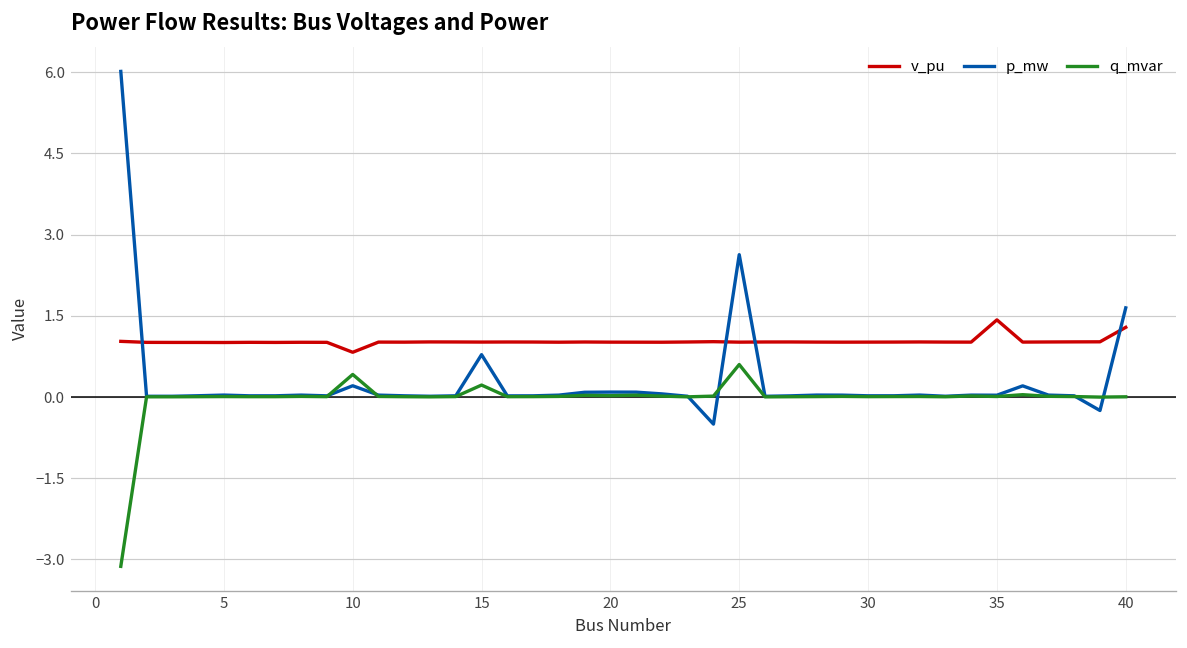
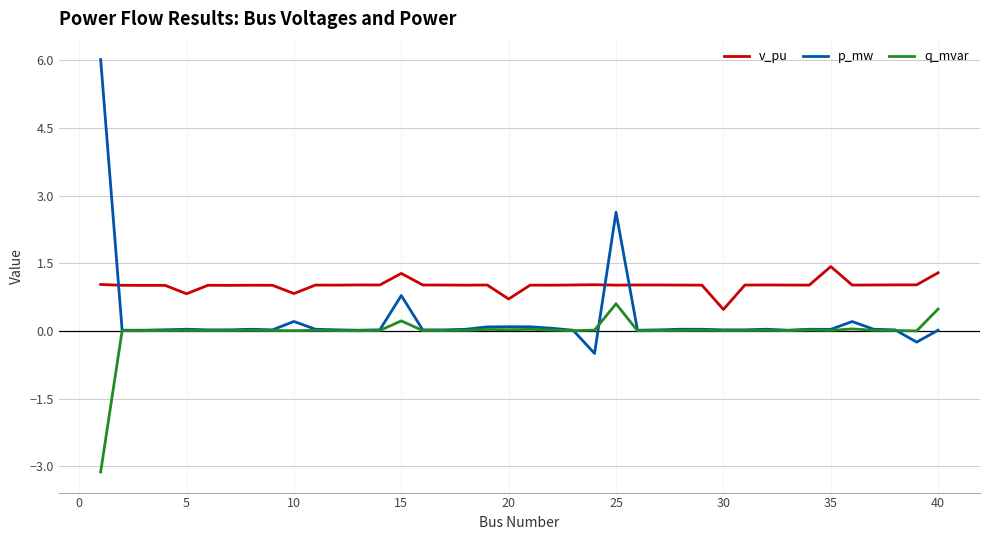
  {
    "v_pu": {
-     "5": 1.0,
+     "5": 0.8,
      "10": 0.8,
-     "15": 1.0,
-     "20": 1.0,
+     "15": 1.3,
+     "20": 0.7,
      "25": 1.0,
-     "30": 1.0,
+     "30": 0.5,
      "35": 1.4,
      "40": 1.3
    },
    "p_mw": {
      "10": 0.2,
      "15": 0.8,
      "20": 0.1,
      "25": 2.6,
-     "40": 1.6
+     "40": 0.0
    },
    "q_mvar": {
-     "10": 0.4,
+     "10": 0.0,
      "15": 0.2,
      "20": 0.0,
      "25": 0.6,
-     "40": 0.0
+     "40": 0.5
    }
  }
